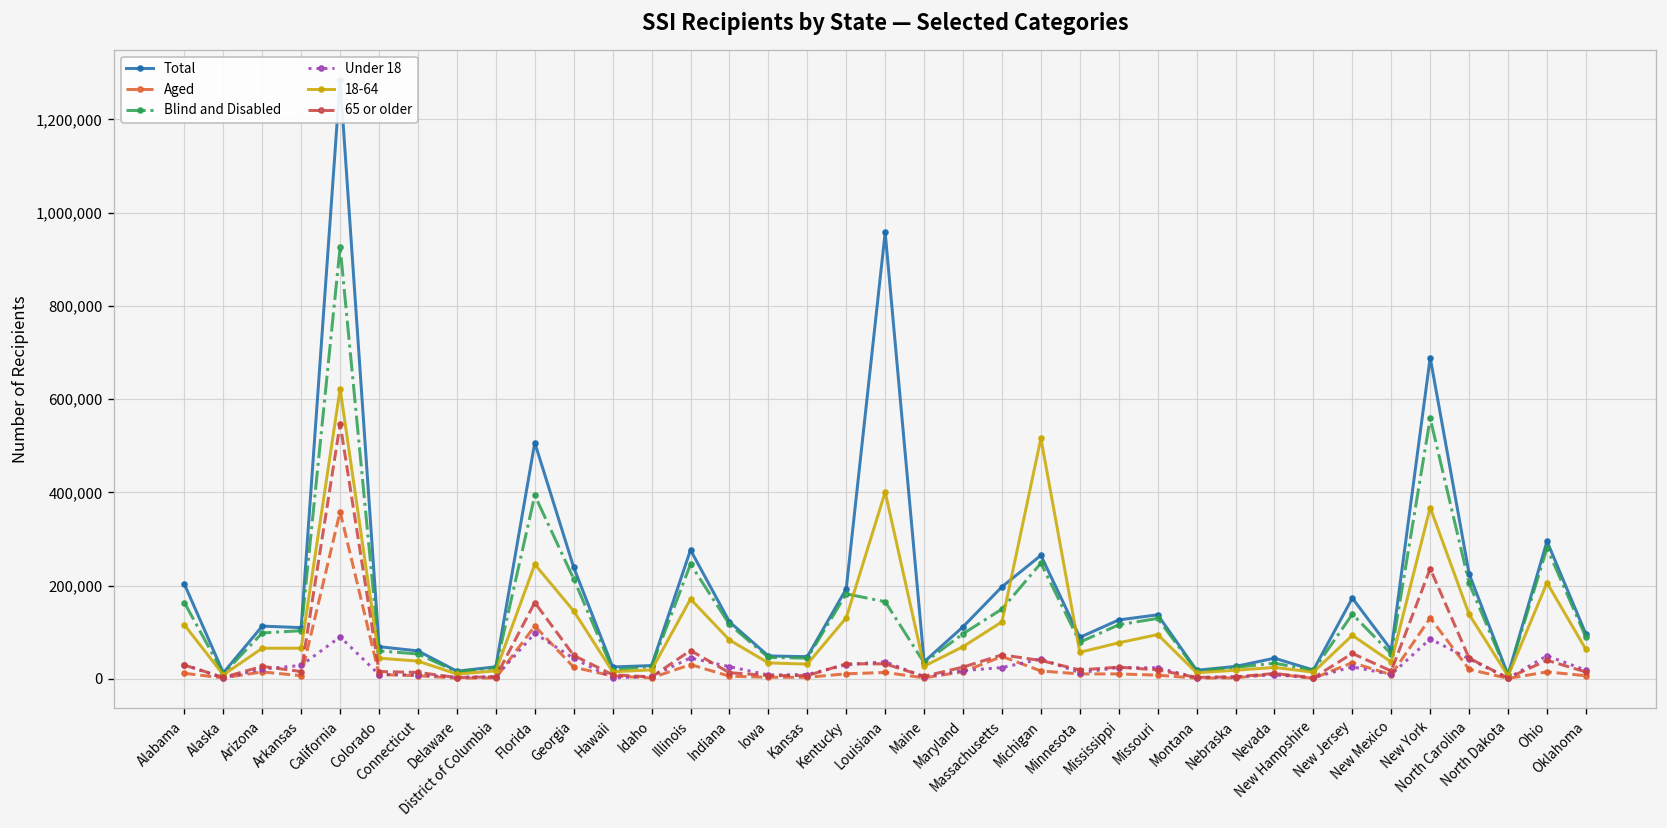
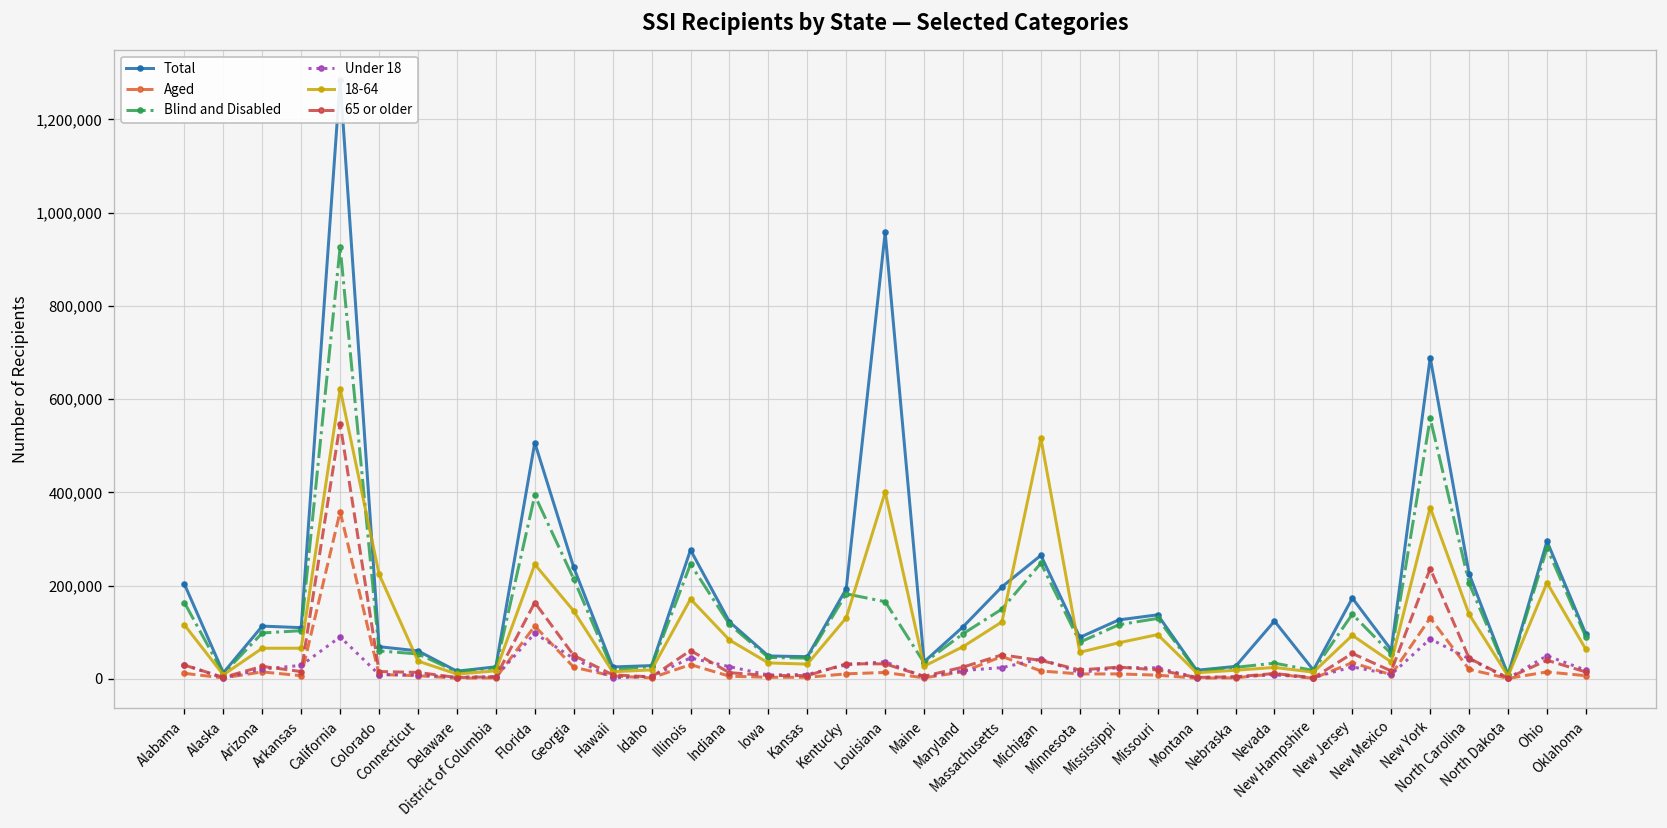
  {
    "Total": {
      "Alabama": "200,000",
      "Arizona": "110,000",
      "Arkansas": "110,000",
      "Colorado": "70,000",
      "Connecticut": "60,000",
      "Florida": "510,000",
      "Georgia": "240,000",
      "Illinois": "280,000",
      "Kentucky": "190,000",
      "Louisiana": "960,000",
      "Maryland": "110,000",
      "Massachusetts": "200,000",
      "Michigan": "260,000",
      "Minnesota": "90,000",
      "Mississippi": "130,000",
      "Missouri": "140,000",
-     "Nevada": "40,000",
+     "Nevada": "120,000",
      "New Jersey": "170,000",
      "New Mexico": "60,000",
      "New York": "690,000",
      "North Carolina": "220,000",
      "Ohio": "300,000"
    },
    "Blind and Disabled": {
      "Alabama": "160,000",
      "Arizona": "100,000",
      "Arkansas": "100,000",
      "California": "930,000",
      "Colorado": "60,000",
      "Connecticut": "50,000",
      "Florida": "390,000",
      "Georgia": "210,000",
      "Illinois": "250,000",
      "Kentucky": "180,000",
      "Louisiana": "170,000",
      "Maryland": "100,000",
      "Massachusetts": "150,000",
      "Michigan": "250,000",
      "Minnesota": "80,000",
      "Mississippi": "120,000",
      "Missouri": "130,000",
      "Nevada": "30,000",
      "New Jersey": "140,000",
      "New Mexico": "50,000",
      "New York": "560,000",
      "North Carolina": "200,000",
      "Ohio": "280,000"
    },
    "Under 18": {
      "Arkansas": "30,000",
      "California": "90,000",
      "Florida": "100,000",
      "Illinois": "40,000",
      "Indiana": "30,000",
      "Massachusetts": "20,000",
      "New Jersey": "30,000",
      "New York": "90,000",
      "Ohio": "50,000"
    },
    "18-64": {
      "Alabama": "120,000",
      "Arizona": "70,000",
      "Arkansas": "70,000",
      "California": "620,000",
-     "Colorado": "40,000",
+     "Colorado": "220,000",
      "Connecticut": "40,000",
      "District of Columbia": "20,000",
      "Florida": "250,000",
      "Georgia": "150,000",
      "Idaho": "20,000",
      "Illinois": "170,000",
      "Indiana": "80,000",
      "Iowa": "30,000",
      "Kansas": "30,000",
      "Kentucky": "130,000",
      "Louisiana": "400,000",
      "Maine": "30,000",
      "Maryland": "70,000",
      "Massachusetts": "120,000",
      "Michigan": "520,000",
      "Minnesota": "60,000",
      "Mississippi": "80,000",
      "Missouri": "90,000",
      "Nevada": "20,000",
      "New Jersey": "90,000",
      "New Mexico": "40,000",
      "New York": "370,000",
      "North Carolina": "140,000",
      "Ohio": "210,000",
      "Oklahoma": "60,000"
    }
  }
